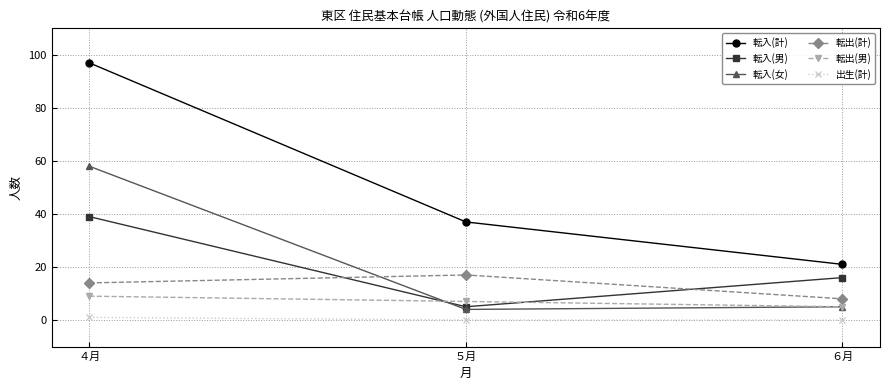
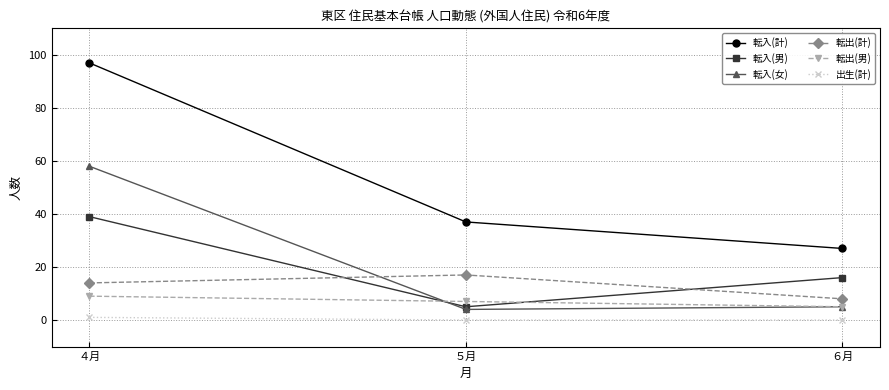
  {
    "転入(計)": {
      "４月": 97,
      "５月": 37,
-     "６月": 21
+     "６月": 27
    }
  }
